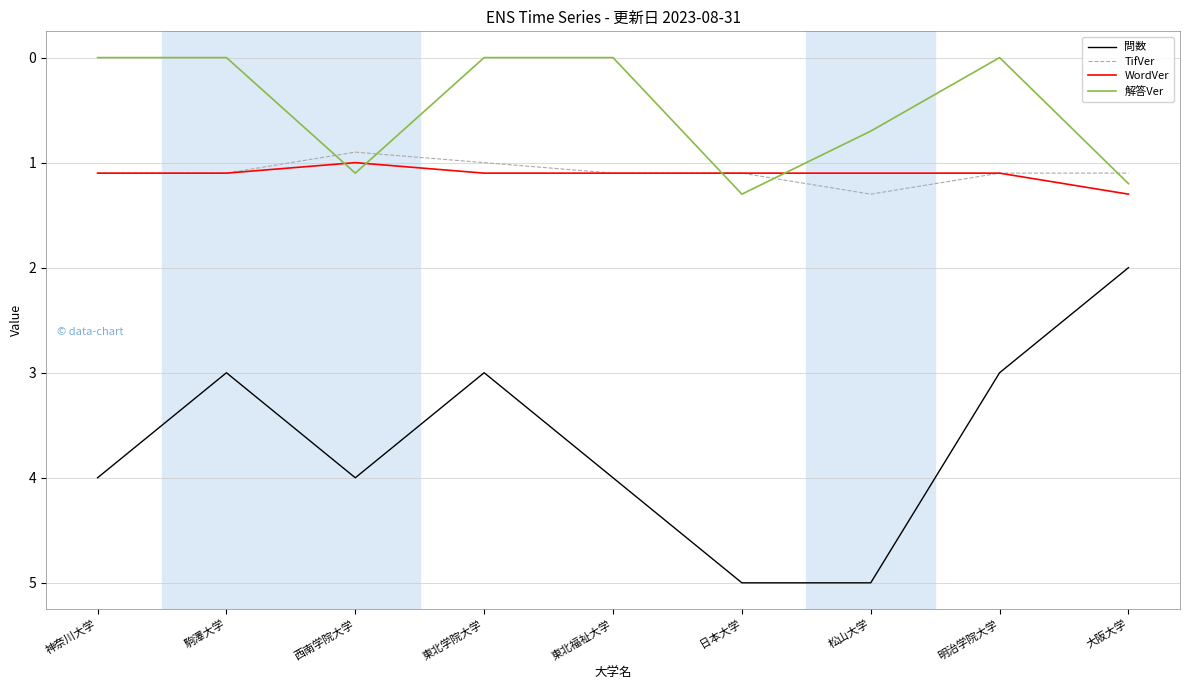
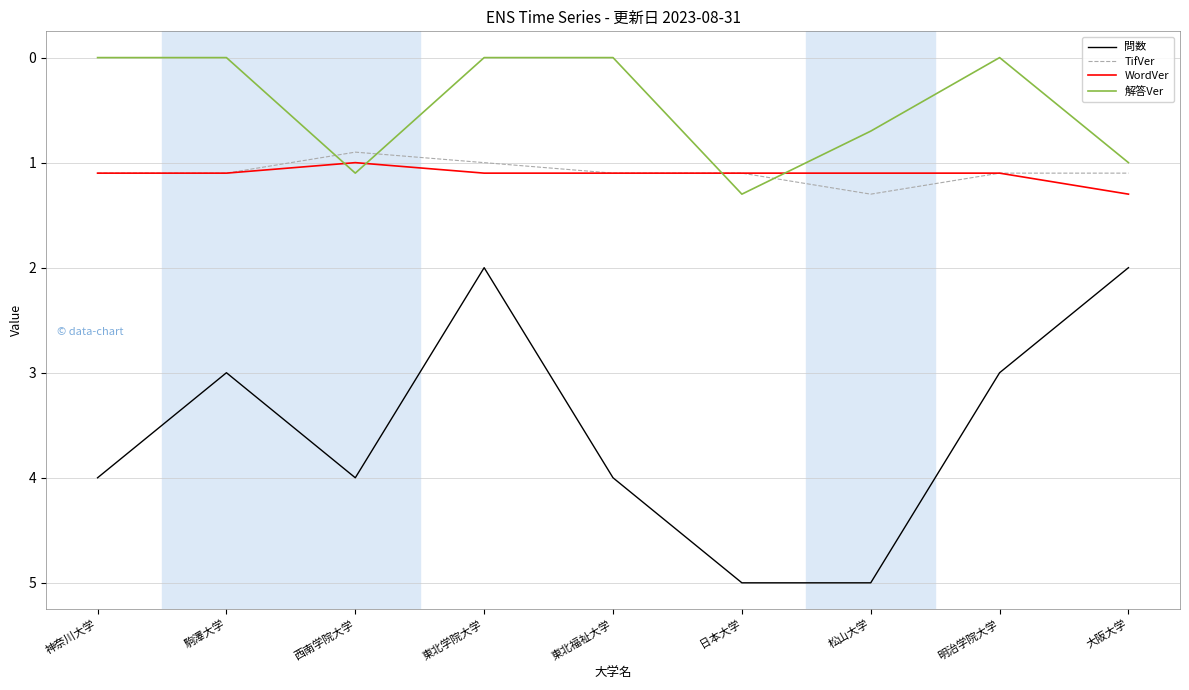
  {
    "問数": {
      "神奈川大学": 4,
      "駒澤大学": 3,
      "西南学院大学": 4,
-     "東北学院大学": 3,
+     "東北学院大学": 2,
      "東北福祉大学": 4,
      "日本大学": 5,
      "松山大学": 5,
      "明治学院大学": 3,
      "大阪大学": 2
    },
    "TifVer": {
      "西南学院大学": 0.9,
      "東北学院大学": 1.0,
      "松山大学": 1.3,
      "大阪大学": 1.1
    },
    "WordVer": {
      "西南学院大学": 1.0,
      "東北学院大学": 1.1,
      "松山大学": 1.1,
      "大阪大学": 1.3
    },
    "解答Ver": {
      "神奈川大学": 0.0,
      "駒澤大学": 0.0,
      "西南学院大学": 1.1,
      "東北学院大学": 0.0,
      "東北福祉大学": 0.0,
      "日本大学": 1.3,
      "松山大学": 0.7,
      "明治学院大学": 0.0,
-     "大阪大学": 1.2
+     "大阪大学": 1.0
    }
  }
